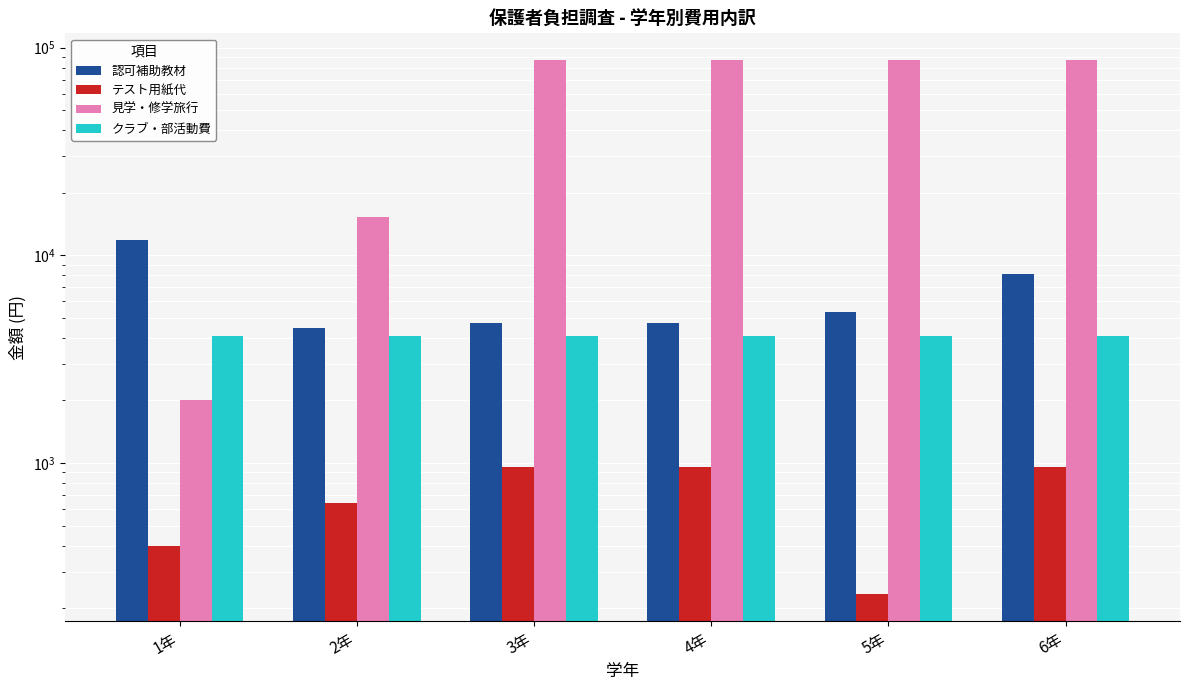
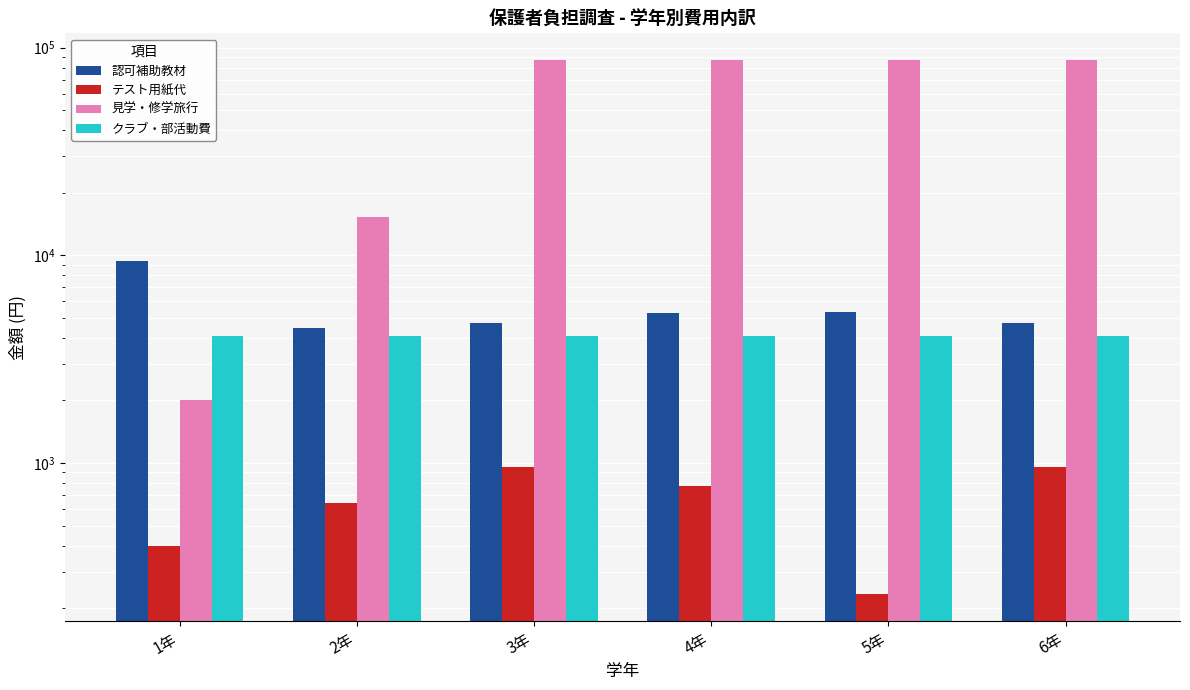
  {
    "認可補助教材": {
-     "1年": 12000,
+     "1年": 9000,
      "2年": 4500,
      "3年": 4700,
-     "4年": 4700,
+     "4年": 5300,
      "5年": 5300,
-     "6年": 8100
+     "6年": 4700
    },
    "テスト用紙代": {
      "1年": 400,
      "2年": 640,
      "3年": 1000,
-     "4年": 1000,
+     "4年": 770,
      "5年": 230,
      "6年": 1000
    },
    "見学・修学旅行": {
      "1年": 2000,
      "2年": 15000,
      "3年": 87000,
      "4年": 87000,
      "5年": 87000,
      "6年": 87000
    },
    "クラブ・部活動費": {
      "1年": 4100,
      "2年": 4100,
      "3年": 4100,
      "4年": 4100,
      "5年": 4100,
      "6年": 4100
    }
  }
